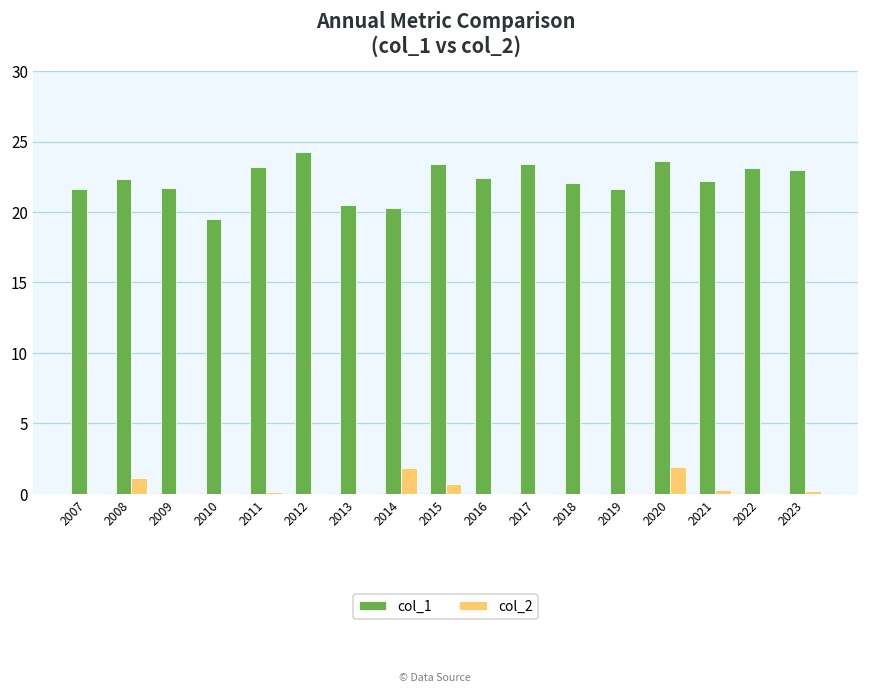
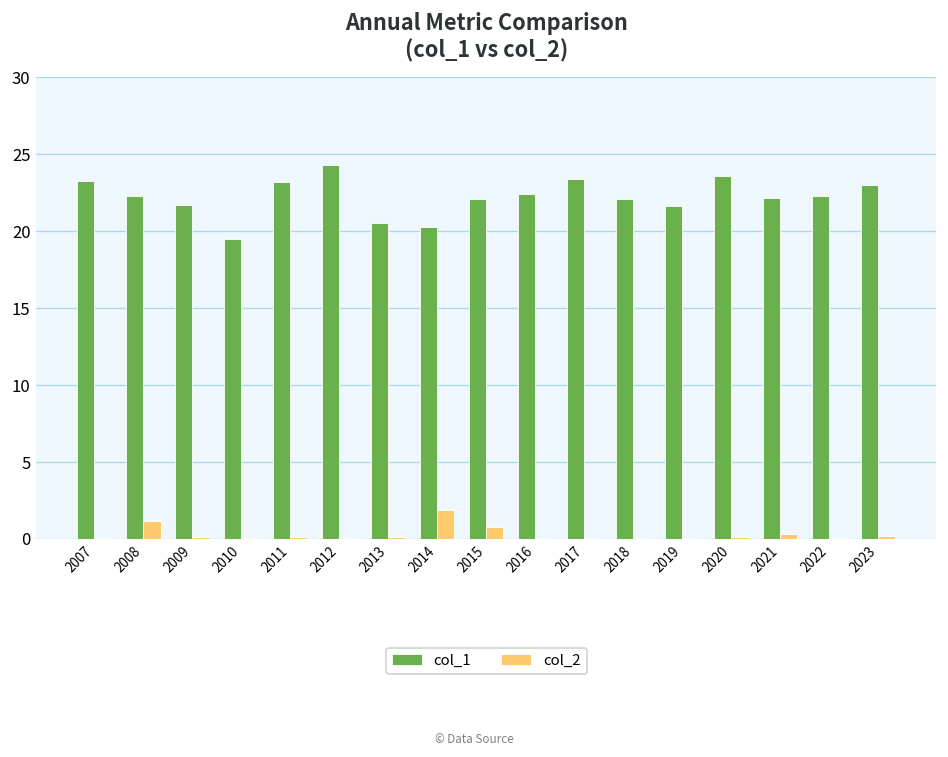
  {
    "col_1": {
-     "2007": 21.7,
+     "2007": 23.3,
      "2008": 22.3,
      "2009": 21.7,
      "2010": 19.5,
      "2011": 23.2,
      "2012": 24.3,
      "2013": 20.5,
      "2014": 20.3,
-     "2015": 23.4,
+     "2015": 22.1,
      "2016": 22.4,
      "2017": 23.4,
      "2018": 22.1,
      "2019": 21.7,
      "2020": 23.6,
      "2021": 22.2,
-     "2022": 23.1,
+     "2022": 22.3,
      "2023": 23.0
    },
    "col_2": {
      "2008": 1.2,
      "2014": 1.9,
      "2015": 0.7,
-     "2020": 1.9,
+     "2020": 0.1,
      "2021": 0.3
    }
  }
